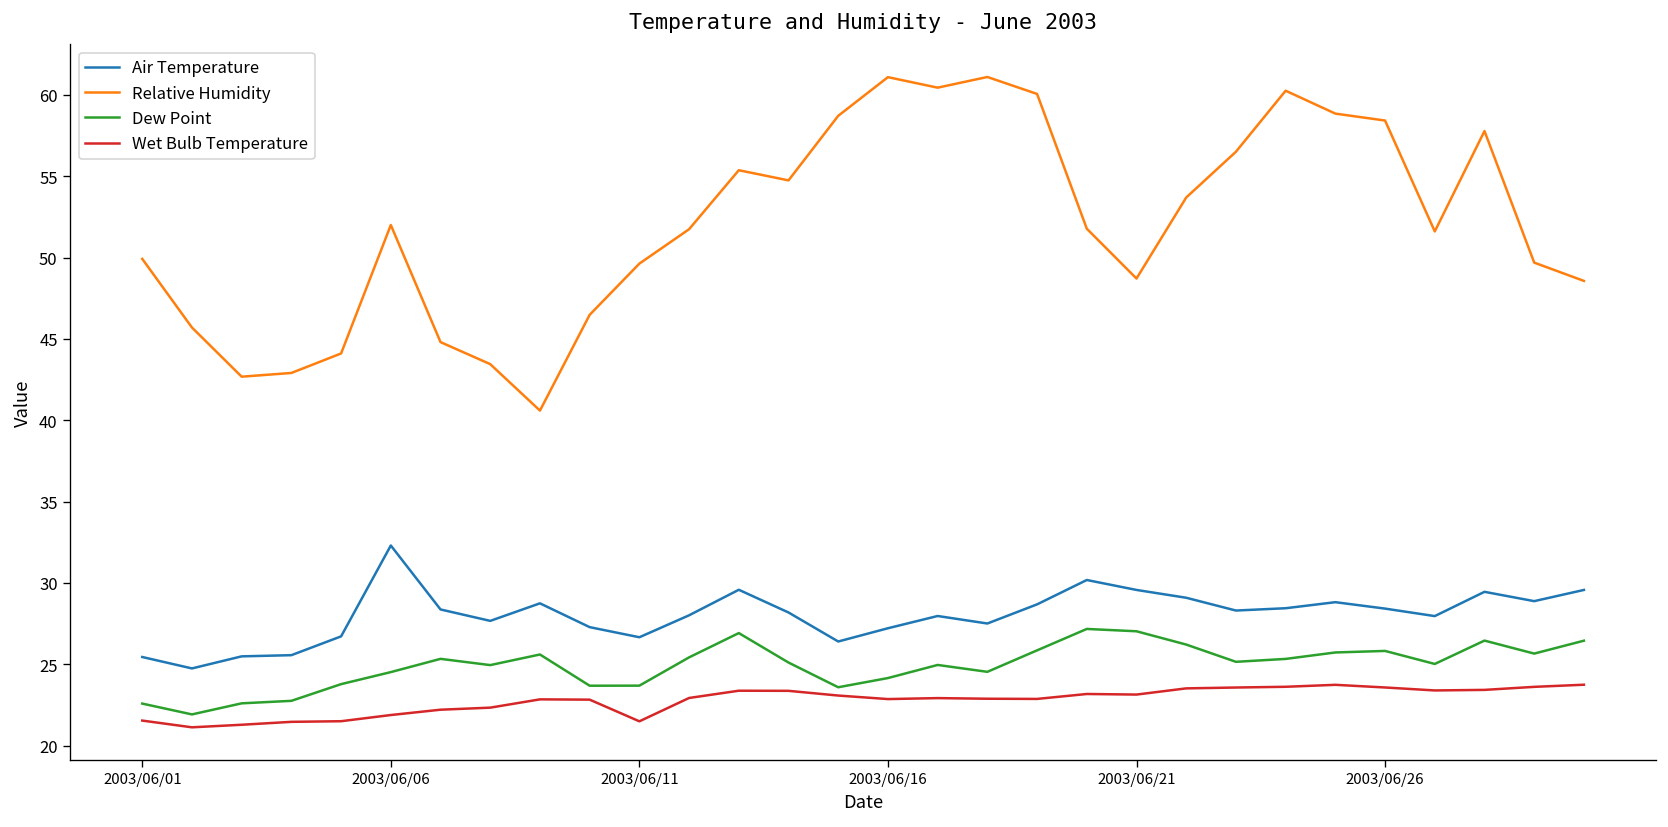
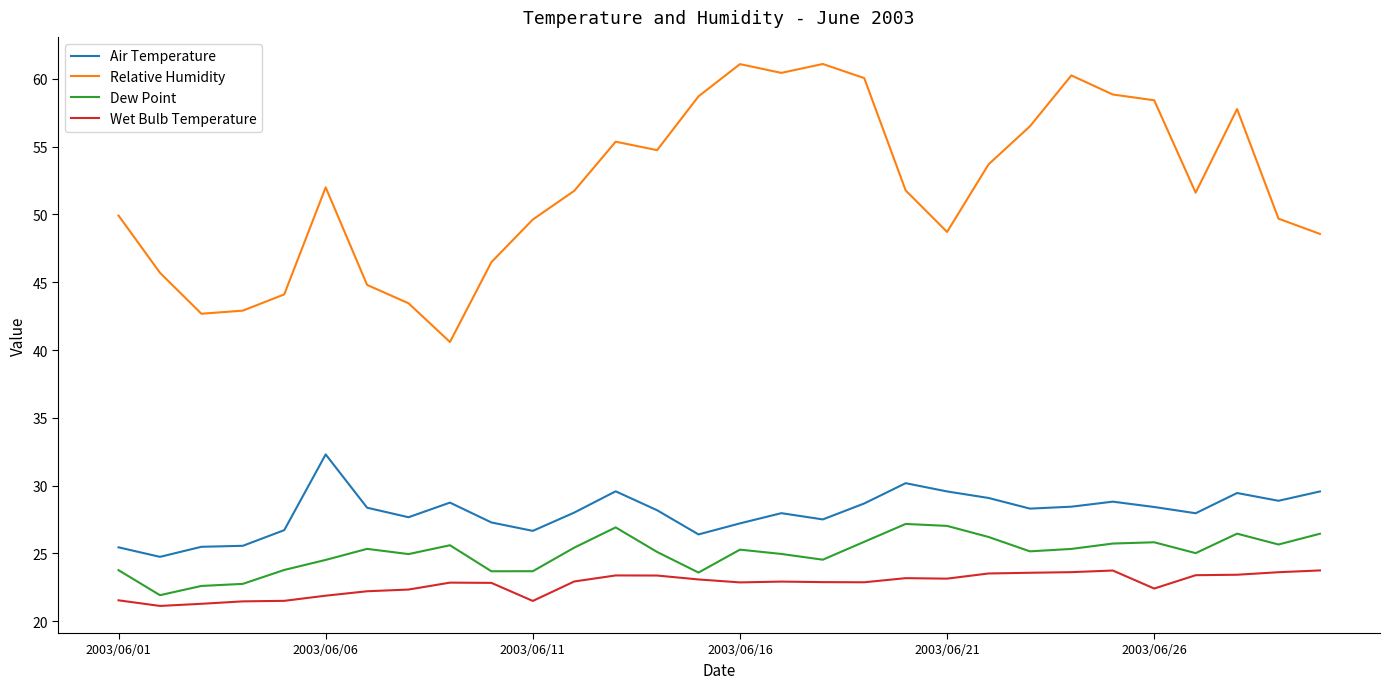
  {
    "Air Temperature": {
      "2003/06/01": 25.5,
      "2003/06/06": 32.3,
      "2003/06/11": 26.7,
      "2003/06/16": 27.2,
      "2003/06/21": 29.6,
      "2003/06/26": 28.4
    },
    "Relative Humidity": {
      "2003/06/01": 49.9,
      "2003/06/06": 52.0,
      "2003/06/11": 49.6,
      "2003/06/16": 61.1,
      "2003/06/21": 48.7,
      "2003/06/26": 58.4
    },
    "Dew Point": {
-     "2003/06/01": 22.6,
+     "2003/06/01": 23.8,
      "2003/06/06": 24.5,
      "2003/06/11": 23.7,
-     "2003/06/16": 24.2,
+     "2003/06/16": 25.3,
      "2003/06/21": 27.0,
      "2003/06/26": 25.8
    },
    "Wet Bulb Temperature": {
      "2003/06/01": 21.5,
      "2003/06/06": 21.9,
      "2003/06/11": 21.5,
      "2003/06/16": 22.9,
      "2003/06/21": 23.1,
-     "2003/06/26": 23.6
+     "2003/06/26": 22.4
    }
  }
